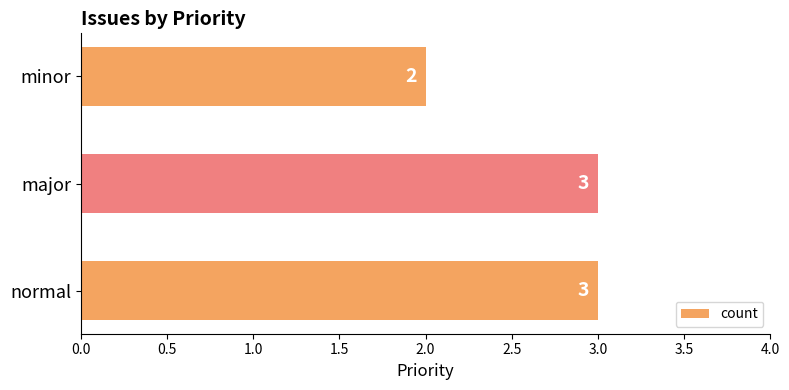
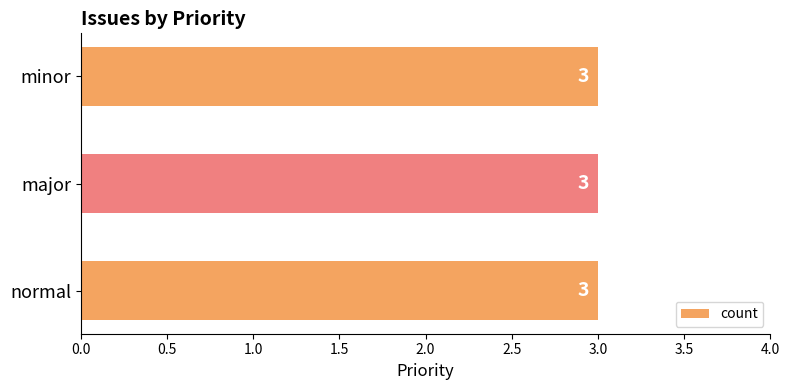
  {
-   "minor": 2,
+   "minor": 3,
    "major": 3,
    "normal": 3
  }
